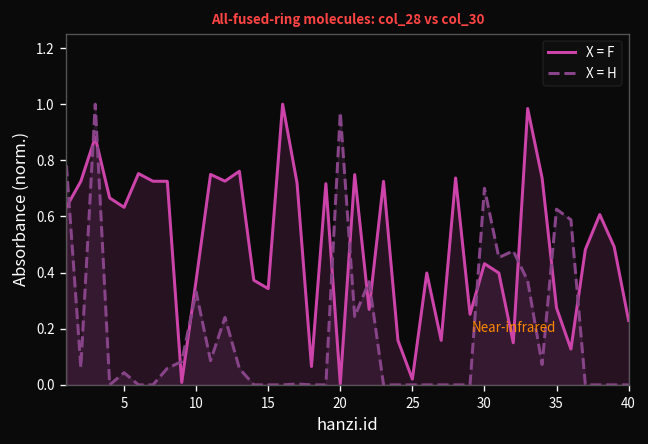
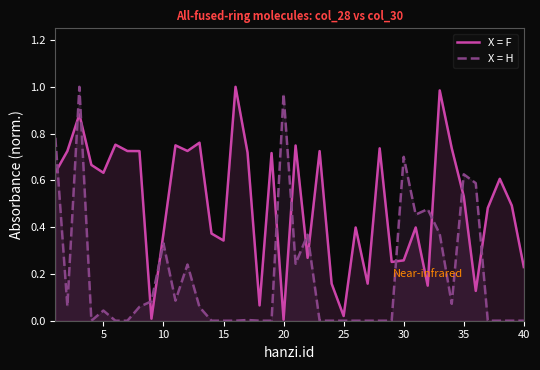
  {
    "X = F": {
      "5": 0.63,
      "10": 0.37,
      "15": 0.34,
      "20": 0.00,
      "25": 0.02,
-     "30": 0.43,
-     "35": 0.27,
+     "30": 0.26,
+     "35": 0.53,
      "40": 0.23
    },
    "X = H": {
      "5": 0.04,
      "10": 0.33,
      "15": 0.00,
      "20": 0.97,
      "25": 0.00,
      "30": 0.70,
      "35": 0.63,
      "40": 0.00
    }
  }
